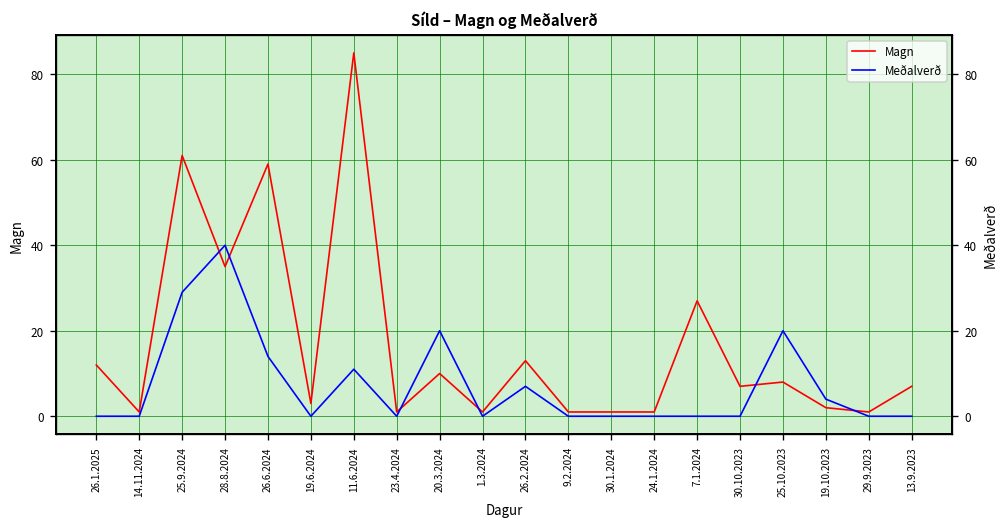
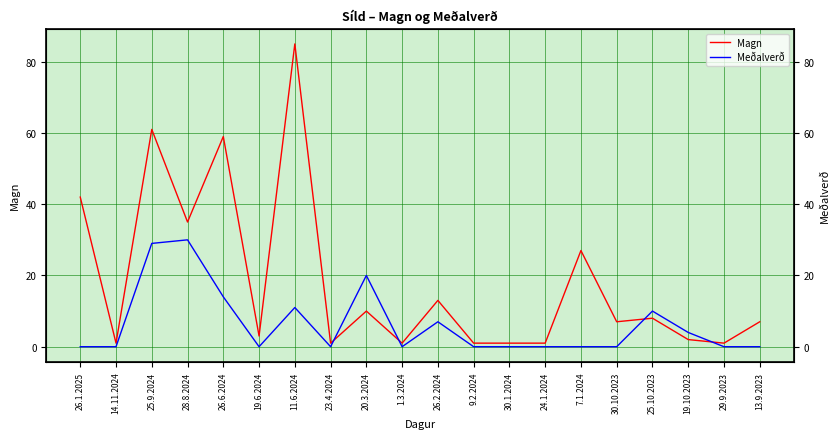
  {
    "Magn": {
-     "26.1.2025": 12,
+     "26.1.2025": 42,
      "14.11.2024": 1,
      "25.9.2024": 61,
      "28.8.2024": 35,
      "26.6.2024": 59,
      "19.6.2024": 3,
      "11.6.2024": 85,
      "23.4.2024": 1,
      "20.3.2024": 10,
      "1.3.2024": 1,
      "26.2.2024": 13,
      "9.2.2024": 1,
      "30.1.2024": 1,
      "24.1.2024": 1,
      "7.1.2024": 27,
      "30.10.2023": 7,
      "25.10.2023": 8,
      "19.10.2023": 2,
      "29.9.2023": 1,
      "13.9.2023": 7
    },
    "Meðalverð": {
      "26.1.2025": 0,
      "14.11.2024": 0,
      "25.9.2024": 29,
-     "28.8.2024": 40,
+     "28.8.2024": 30,
      "26.6.2024": 14,
      "19.6.2024": 0,
      "11.6.2024": 11,
      "23.4.2024": 0,
      "20.3.2024": 20,
      "1.3.2024": 0,
      "26.2.2024": 7,
      "9.2.2024": 0,
      "30.1.2024": 0,
      "24.1.2024": 0,
      "7.1.2024": 0,
      "30.10.2023": 0,
-     "25.10.2023": 20,
+     "25.10.2023": 10,
      "19.10.2023": 4,
      "29.9.2023": 0,
      "13.9.2023": 0
    }
  }
